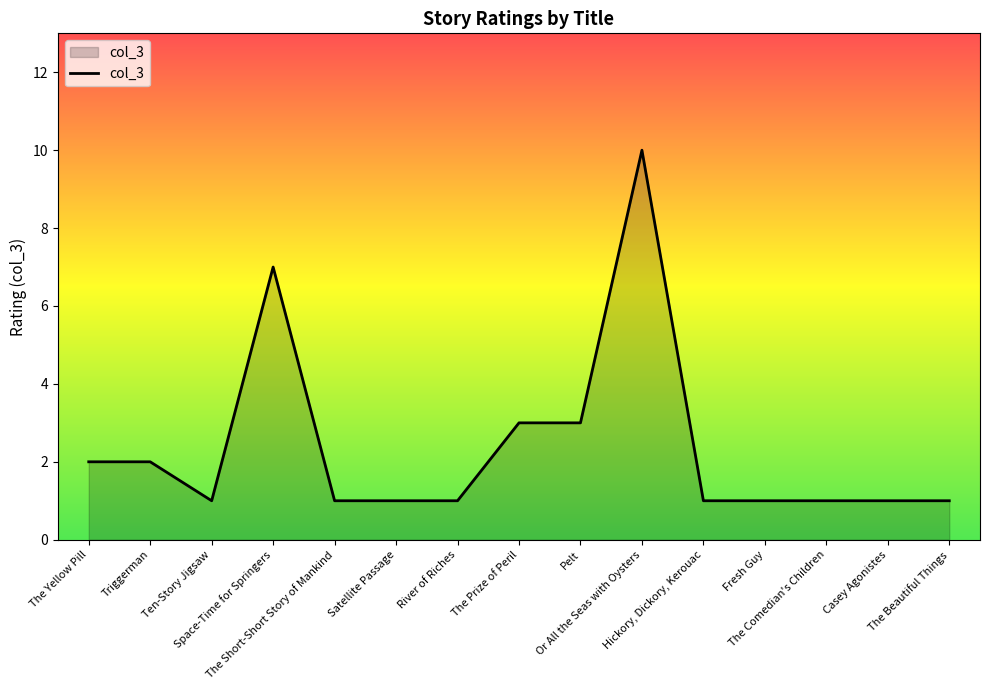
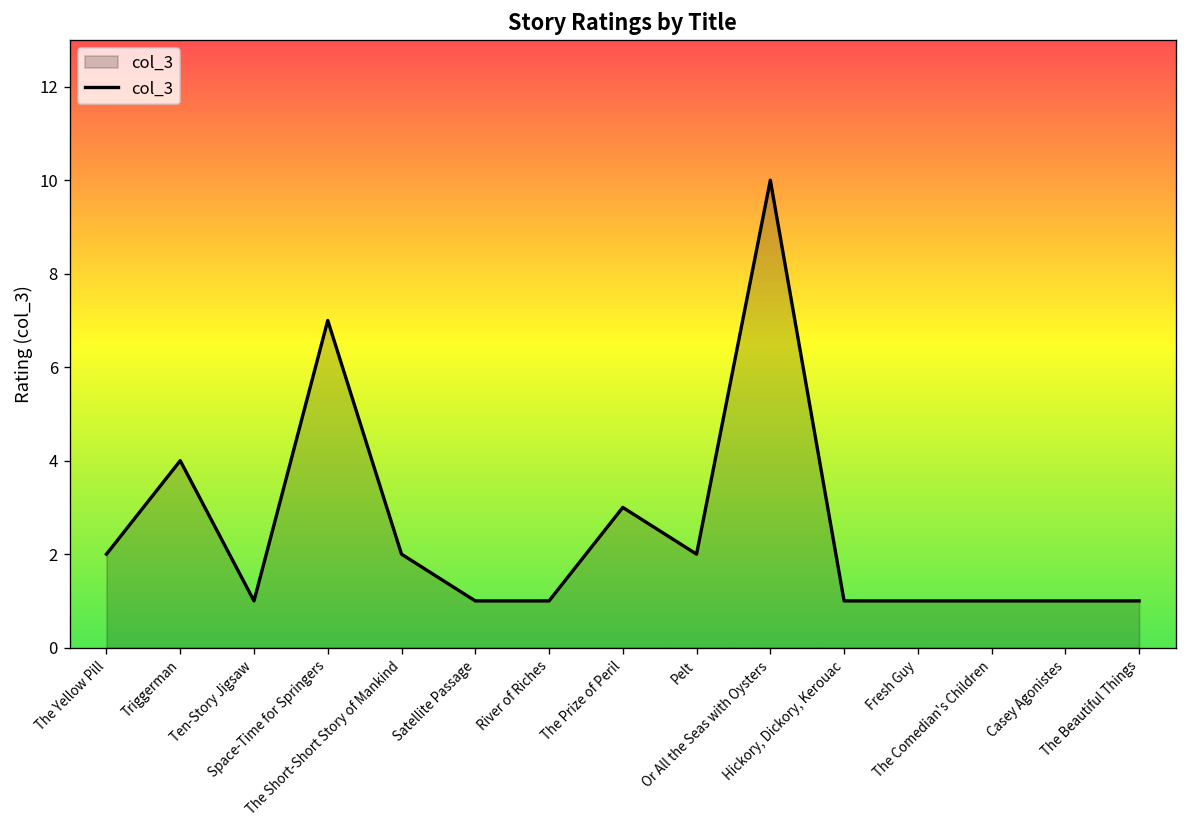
  {
    "The Yellow Pill": 2,
-   "Triggerman": 2,
+   "Triggerman": 4,
    "Ten-Story Jigsaw": 1,
    "Space-Time for Springers": 7,
-   "The Short-Short Story of Mankind": 1,
+   "The Short-Short Story of Mankind": 2,
    "Satellite Passage": 1,
    "River of Riches": 1,
    "The Prize of Peril": 3,
-   "Pelt": 3,
+   "Pelt": 2,
    "Or All the Seas with Oysters": 10,
    "Hickory, Dickory, Kerouac": 1,
    "Fresh Guy": 1,
    "The Comedian's Children": 1,
    "Casey Agonistes": 1,
    "The Beautiful Things": 1
  }
